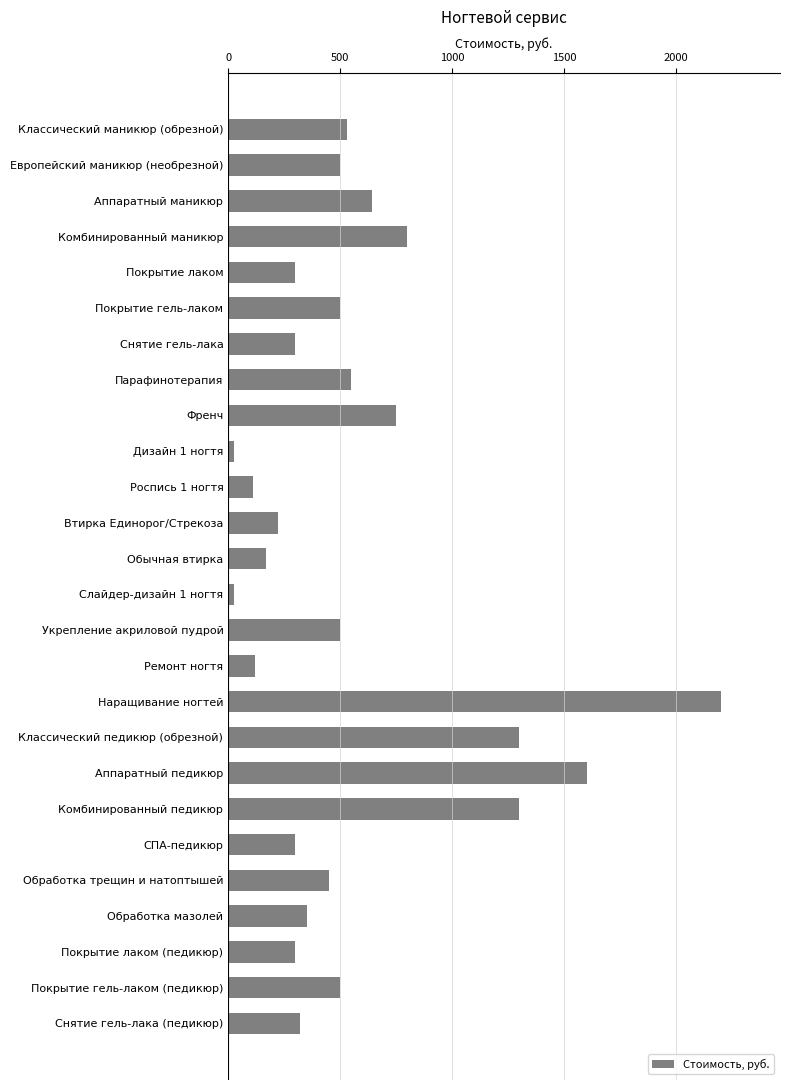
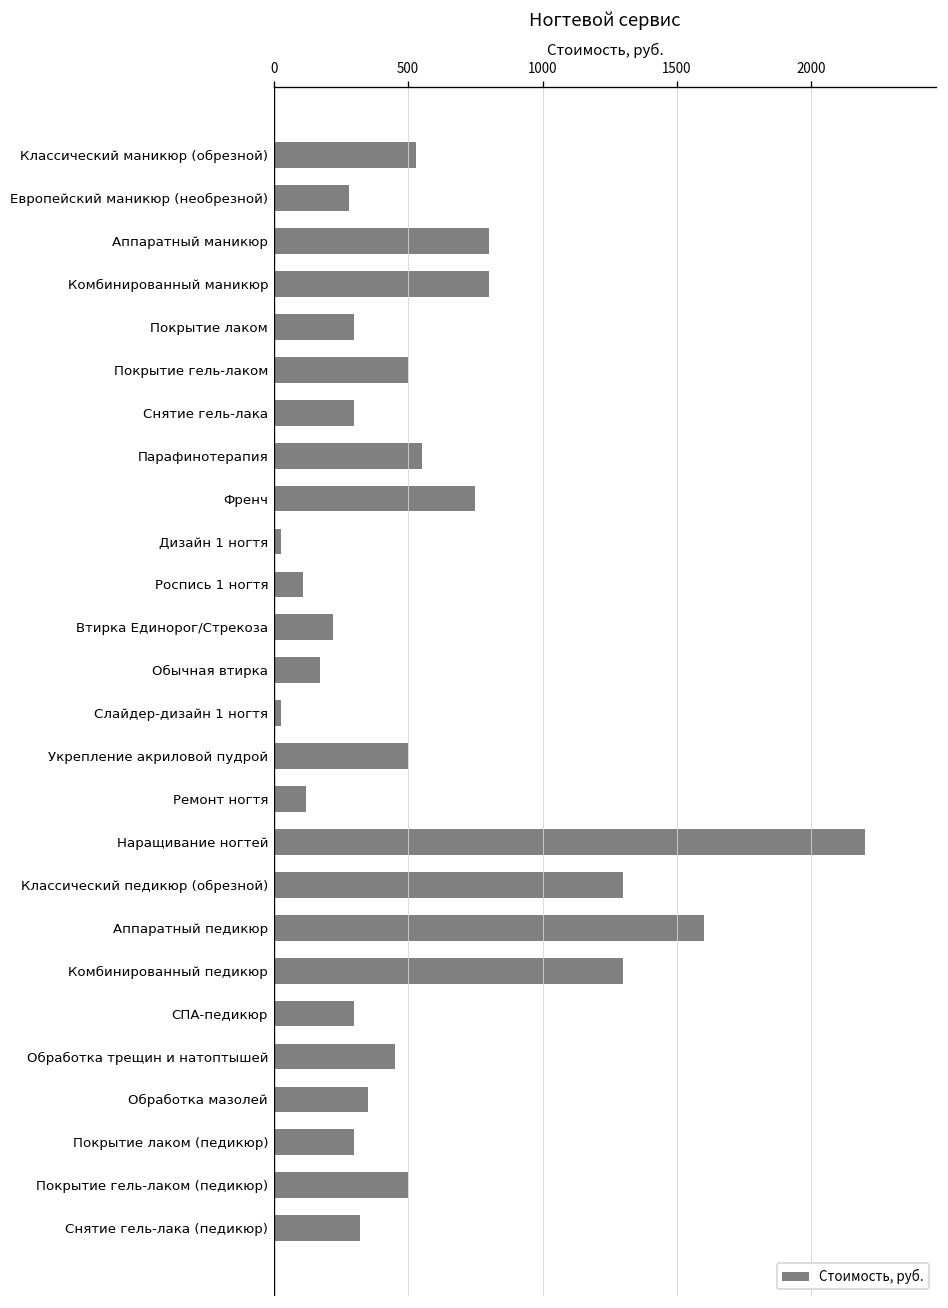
  {
    "Классический маникюр (обрезной)": 530,
-   "Европейский маникюр (необрезной)": 500,
-   "Аппаратный маникюр": 640,
+   "Европейский маникюр (необрезной)": 280,
+   "Аппаратный маникюр": 800,
    "Комбинированный маникюр": 800,
    "Покрытие лаком": 300,
    "Покрытие гель-лаком": 500,
    "Снятие гель-лака": 300,
    "Парафинотерапия": 550,
    "Френч": 750,
    "Дизайн 1 ногтя": 30,
    "Роспись 1 ногтя": 110,
    "Втирка Единорог/Стрекоза": 220,
    "Обычная втирка": 170,
    "Слайдер-дизайн 1 ногтя": 30,
    "Укрепление акриловой пудрой": 500,
    "Ремонт ногтя": 120,
    "Наращивание ногтей": 2200,
    "Классический педикюр (обрезной)": 1300,
    "Аппаратный педикюр": 1600,
    "Комбинированный педикюр": 1300,
    "СПА-педикюр": 300,
    "Обработка трещин и натоптышей": 450,
    "Обработка мазолей": 350,
    "Покрытие лаком (педикюр)": 300,
    "Покрытие гель-лаком (педикюр)": 500,
    "Снятие гель-лака (педикюр)": 320
  }
